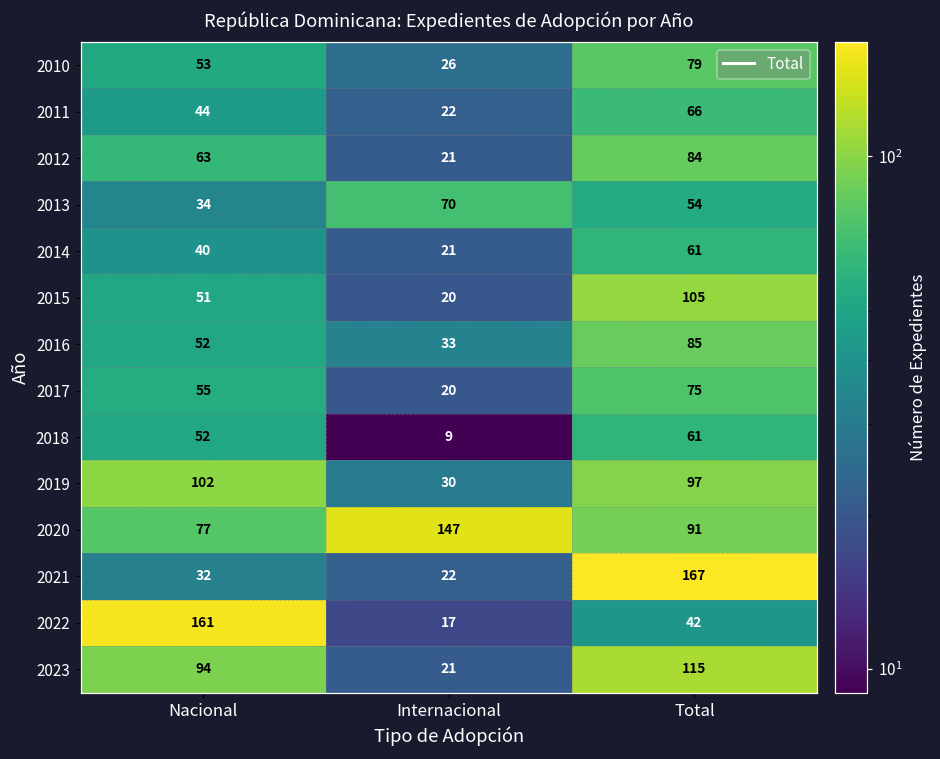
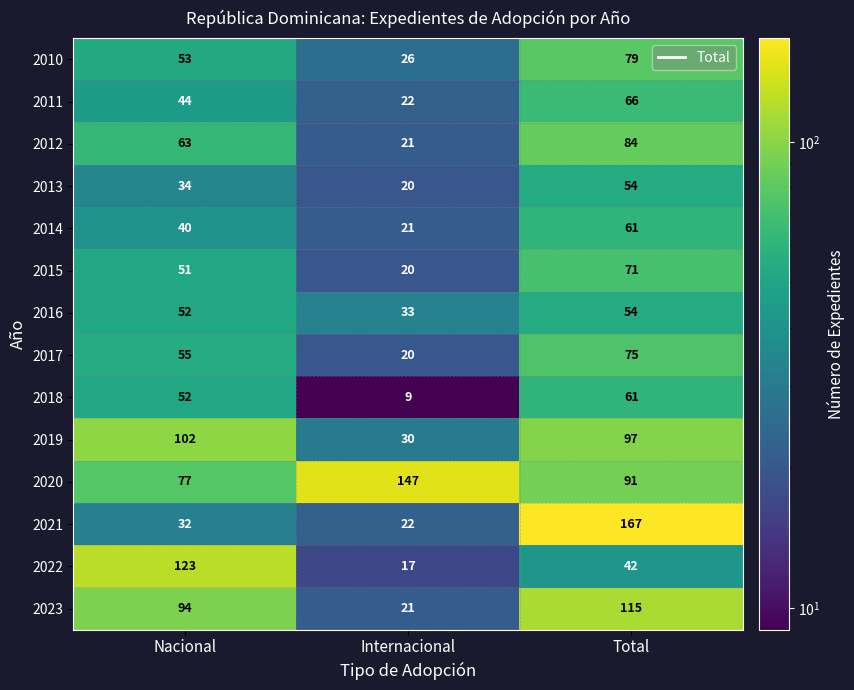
  {
    "2010": {
      "Nacional": 53,
      "Internacional": 26,
      "Total": 79
    },
    "2011": {
      "Nacional": 44,
      "Internacional": 22,
      "Total": 66
    },
    "2012": {
      "Nacional": 63,
      "Internacional": 21,
      "Total": 84
    },
    "2013": {
      "Nacional": 34,
-     "Internacional": 70,
+     "Internacional": 20,
      "Total": 54
    },
    "2014": {
      "Nacional": 40,
      "Internacional": 21,
      "Total": 61
    },
    "2015": {
      "Nacional": 51,
      "Internacional": 20,
-     "Total": 105
+     "Total": 71
    },
    "2016": {
      "Nacional": 52,
      "Internacional": 33,
-     "Total": 85
+     "Total": 54
    },
    "2017": {
      "Nacional": 55,
      "Internacional": 20,
      "Total": 75
    },
    "2018": {
      "Nacional": 52,
      "Internacional": 9,
      "Total": 61
    },
    "2019": {
      "Nacional": 102,
      "Internacional": 30,
      "Total": 97
    },
    "2020": {
      "Nacional": 77,
      "Internacional": 147,
      "Total": 91
    },
    "2021": {
      "Nacional": 32,
      "Internacional": 22,
      "Total": 167
    },
    "2022": {
-     "Nacional": 161,
+     "Nacional": 123,
      "Internacional": 17,
      "Total": 42
    },
    "2023": {
      "Nacional": 94,
      "Internacional": 21,
      "Total": 115
    }
  }
